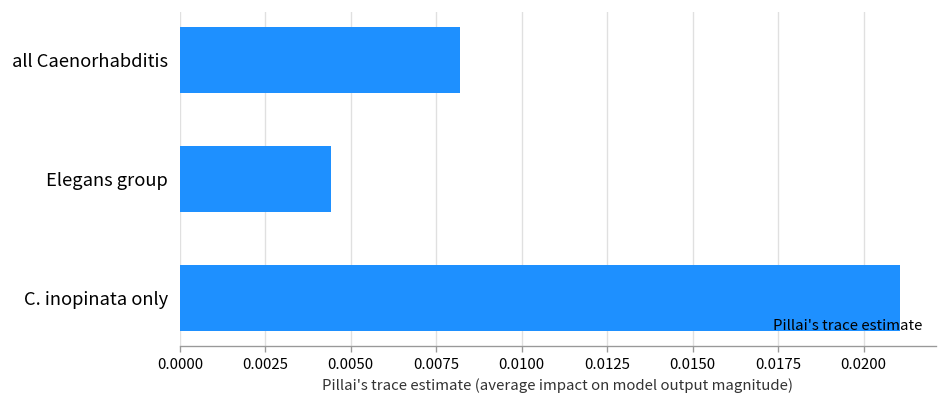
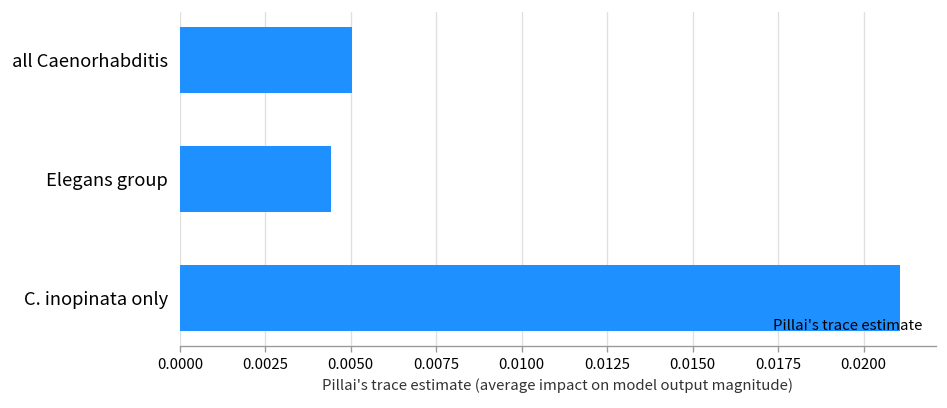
  {
-   "all Caenorhabditis": 0.0082,
+   "all Caenorhabditis": 0.0050,
    "Elegans group": 0.0044,
    "C. inopinata only": 0.0211
  }
